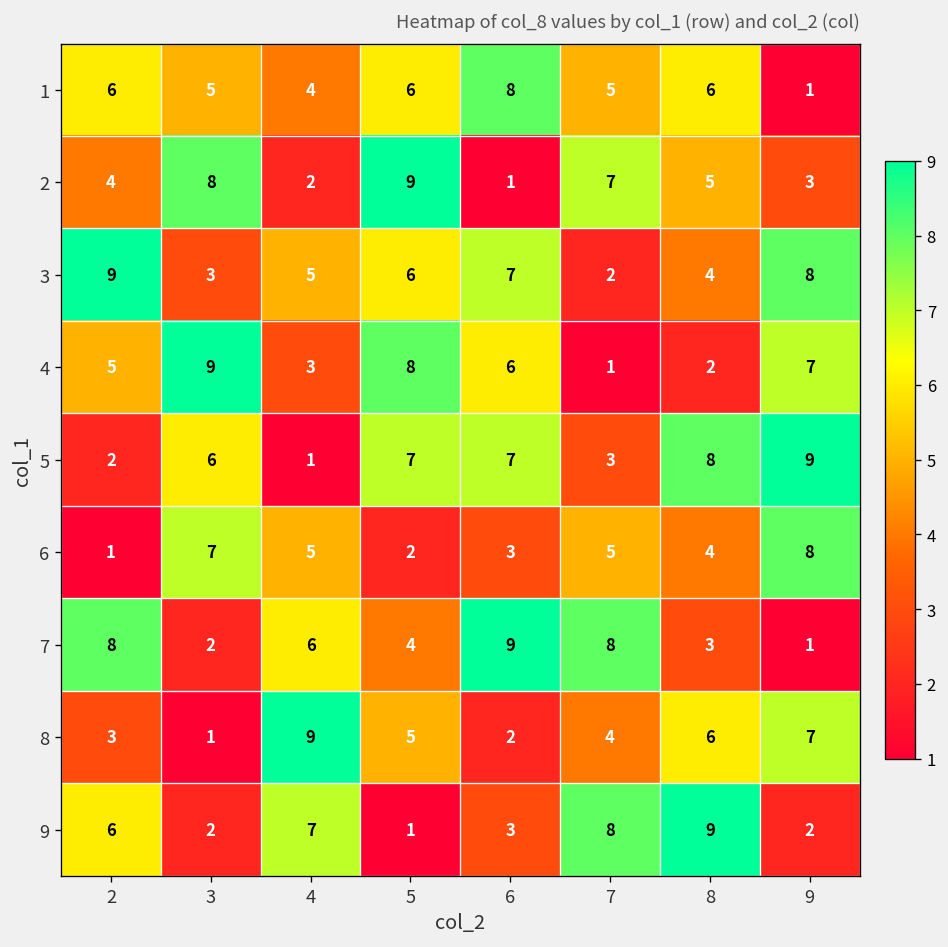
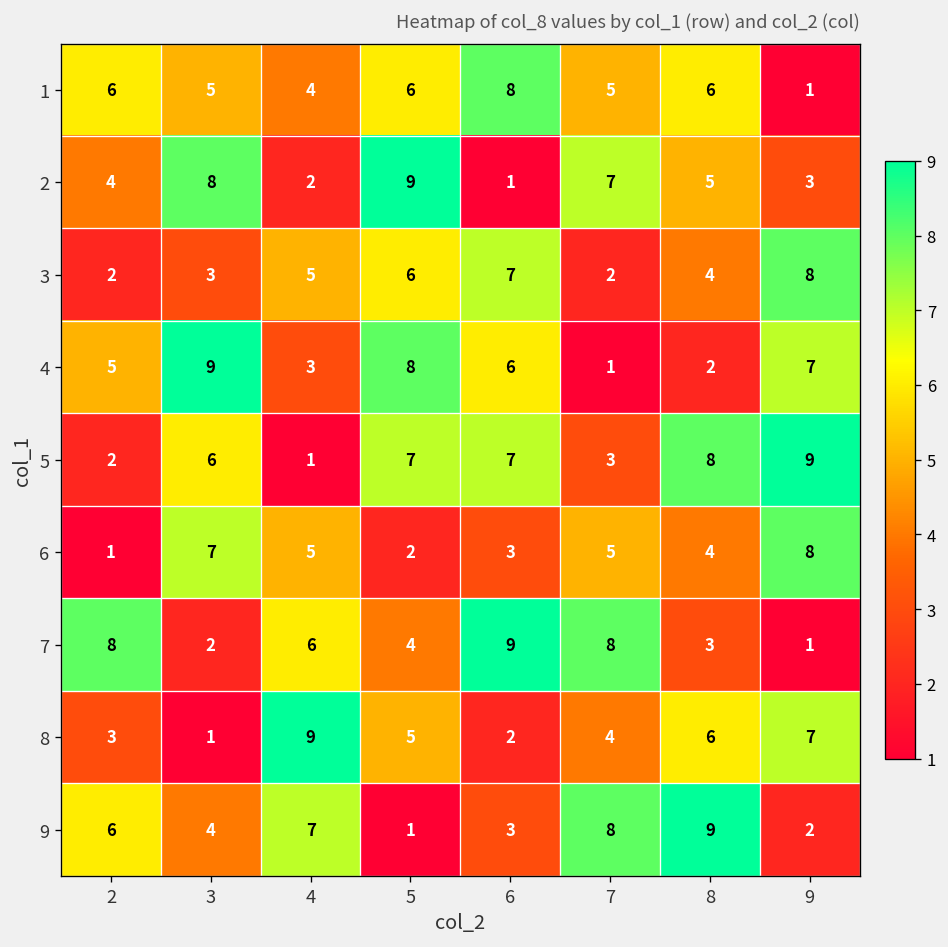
  {
    "1": {
      "2": 6,
      "3": 5,
      "4": 4,
      "5": 6,
      "6": 8,
      "7": 5,
      "8": 6,
      "9": 1
    },
    "2": {
      "2": 4,
      "3": 8,
      "4": 2,
      "5": 9,
      "6": 1,
      "7": 7,
      "8": 5,
      "9": 3
    },
    "3": {
-     "2": 9,
+     "2": 2,
      "3": 3,
      "4": 5,
      "5": 6,
      "6": 7,
      "7": 2,
      "8": 4,
      "9": 8
    },
    "4": {
      "2": 5,
      "3": 9,
      "4": 3,
      "5": 8,
      "6": 6,
      "7": 1,
      "8": 2,
      "9": 7
    },
    "5": {
      "2": 2,
      "3": 6,
      "4": 1,
      "5": 7,
      "6": 7,
      "7": 3,
      "8": 8,
      "9": 9
    },
    "6": {
      "2": 1,
      "3": 7,
      "4": 5,
      "5": 2,
      "6": 3,
      "7": 5,
      "8": 4,
      "9": 8
    },
    "7": {
      "2": 8,
      "3": 2,
      "4": 6,
      "5": 4,
      "6": 9,
      "7": 8,
      "8": 3,
      "9": 1
    },
    "8": {
      "2": 3,
      "3": 1,
      "4": 9,
      "5": 5,
      "6": 2,
      "7": 4,
      "8": 6,
      "9": 7
    },
    "9": {
      "2": 6,
-     "3": 2,
+     "3": 4,
      "4": 7,
      "5": 1,
      "6": 3,
      "7": 8,
      "8": 9,
      "9": 2
    }
  }
